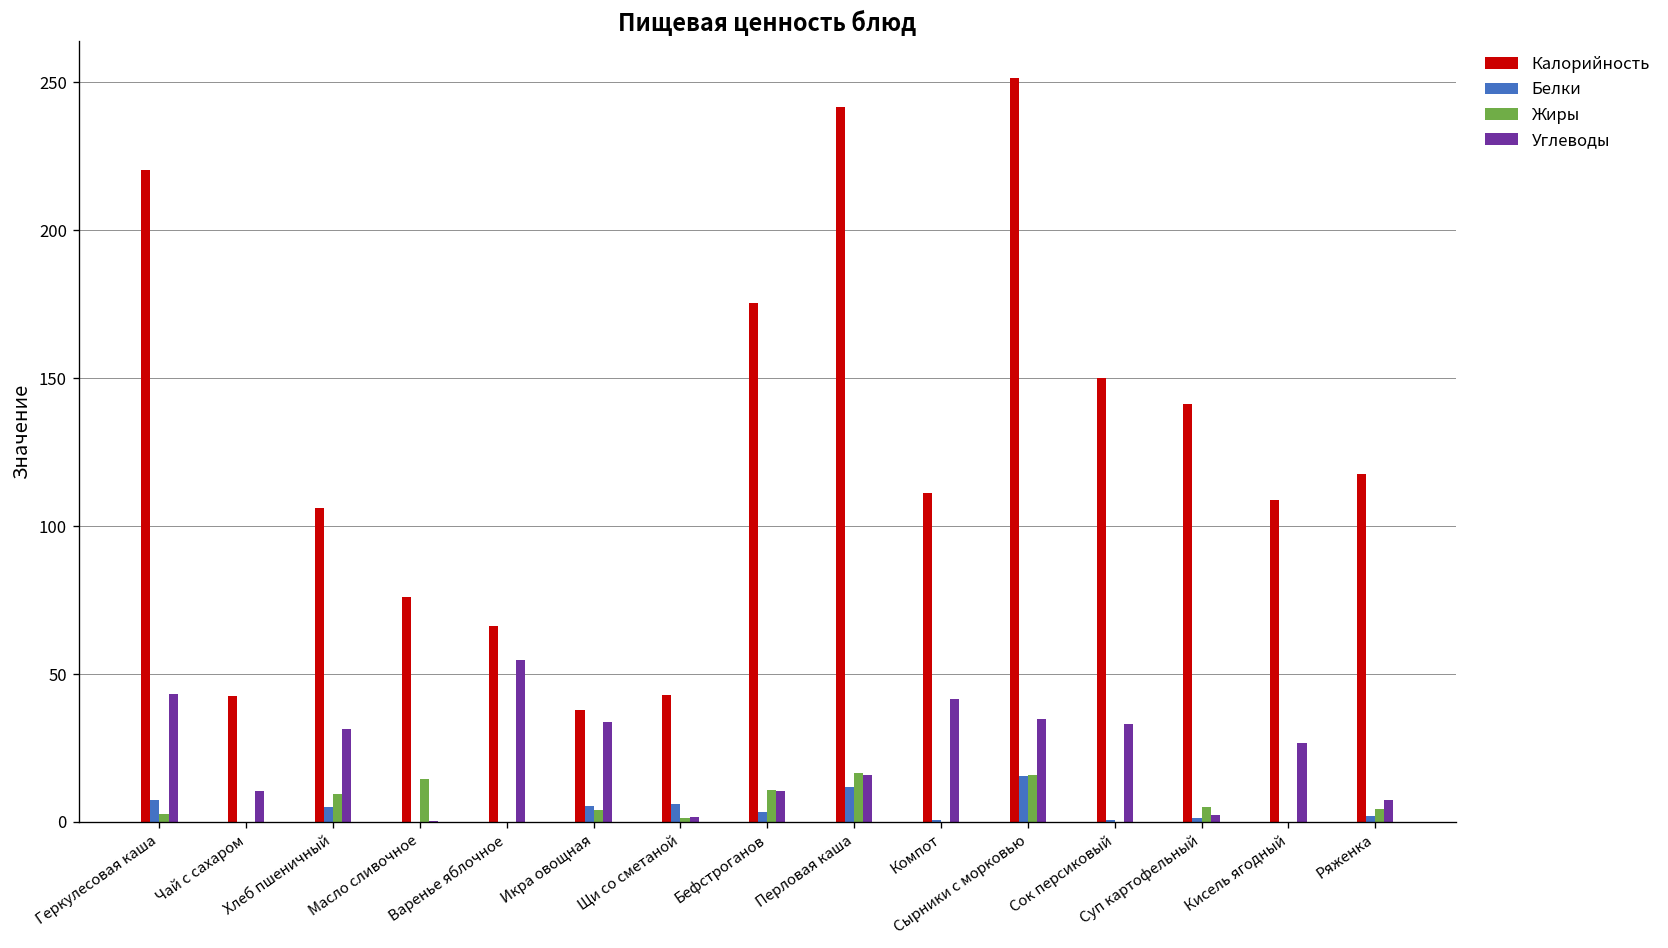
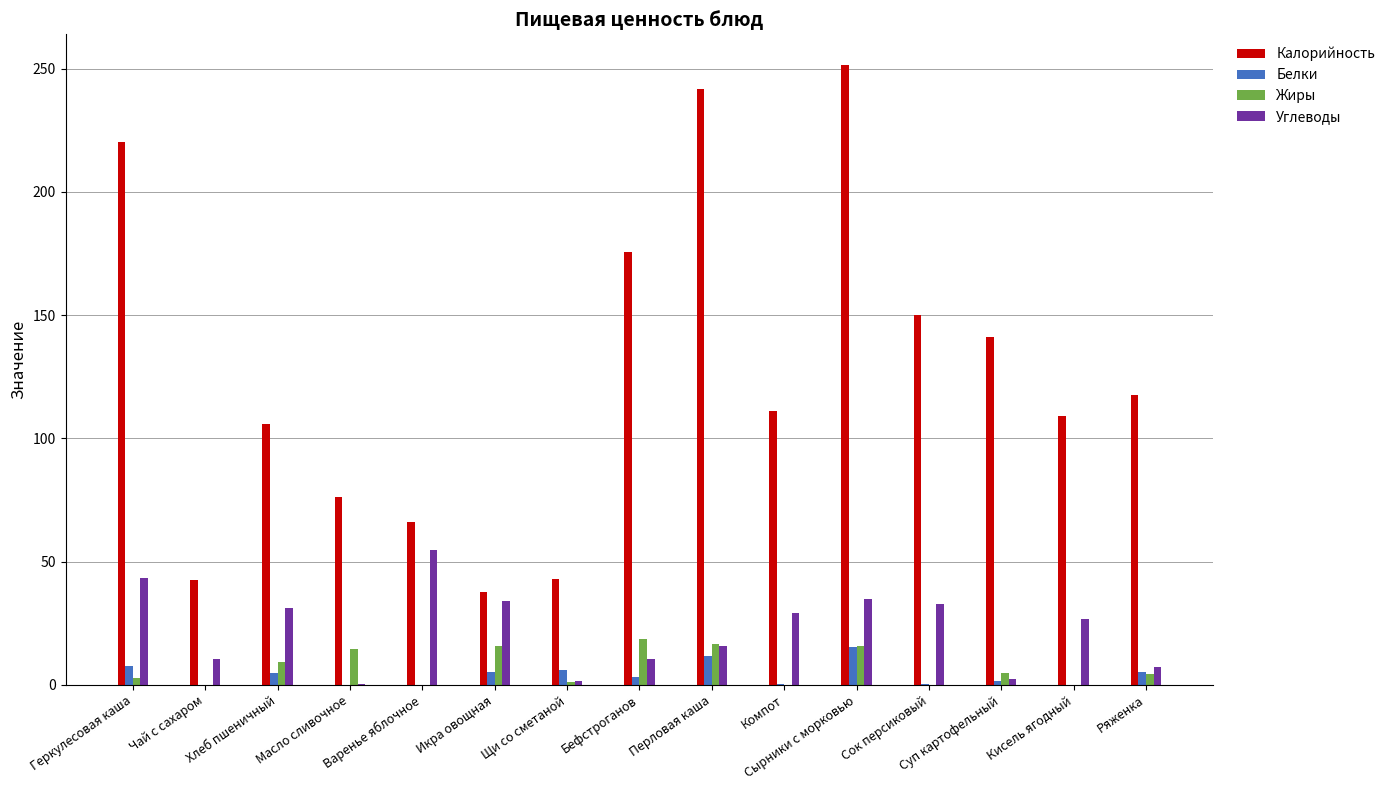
  {
    "Калорийность": {
      "Геркулесовая каша": 220,
      "Чай с сахаром": 43,
      "Хлеб пшеничный": 106,
      "Масло сливочное": 76,
      "Варенье яблочное": 66,
      "Икра овощная": 38,
      "Щи со сметаной": 43,
      "Бефстроганов": 176,
      "Перловая каша": 242,
      "Компот": 111,
      "Сырники с морковью": 251,
      "Сок персиковый": 150,
      "Суп картофельный": 141,
      "Кисель ягодный": 109,
      "Ряженка": 118
    },
    "Белки": {
      "Геркулесовая каша": 8,
      "Хлеб пшеничный": 5,
      "Икра овощная": 5,
      "Щи со сметаной": 6,
      "Бефстроганов": 3,
      "Перловая каша": 12,
      "Сырники с морковью": 15,
      "Суп картофельный": 1,
      "Кисель ягодный": 0,
-     "Ряженка": 2
+     "Ряженка": 5
    },
    "Жиры": {
      "Геркулесовая каша": 3,
      "Хлеб пшеничный": 9,
      "Масло сливочное": 15,
-     "Икра овощная": 4,
+     "Икра овощная": 16,
      "Щи со сметаной": 1,
-     "Бефстроганов": 11,
+     "Бефстроганов": 19,
      "Перловая каша": 16,
      "Компот": 0,
      "Сырники с морковью": 16,
      "Сок персиковый": 0,
      "Суп картофельный": 5,
      "Кисель ягодный": 0,
      "Ряженка": 5
    },
    "Углеводы": {
      "Геркулесовая каша": 43,
      "Чай с сахаром": 10,
      "Хлеб пшеничный": 31,
      "Варенье яблочное": 55,
      "Икра овощная": 34,
      "Щи со сметаной": 2,
      "Бефстроганов": 11,
      "Перловая каша": 16,
-     "Компот": 42,
+     "Компот": 29,
      "Сырники с морковью": 35,
      "Сок персиковый": 33,
      "Суп картофельный": 2,
      "Кисель ягодный": 27,
      "Ряженка": 7
    }
  }
